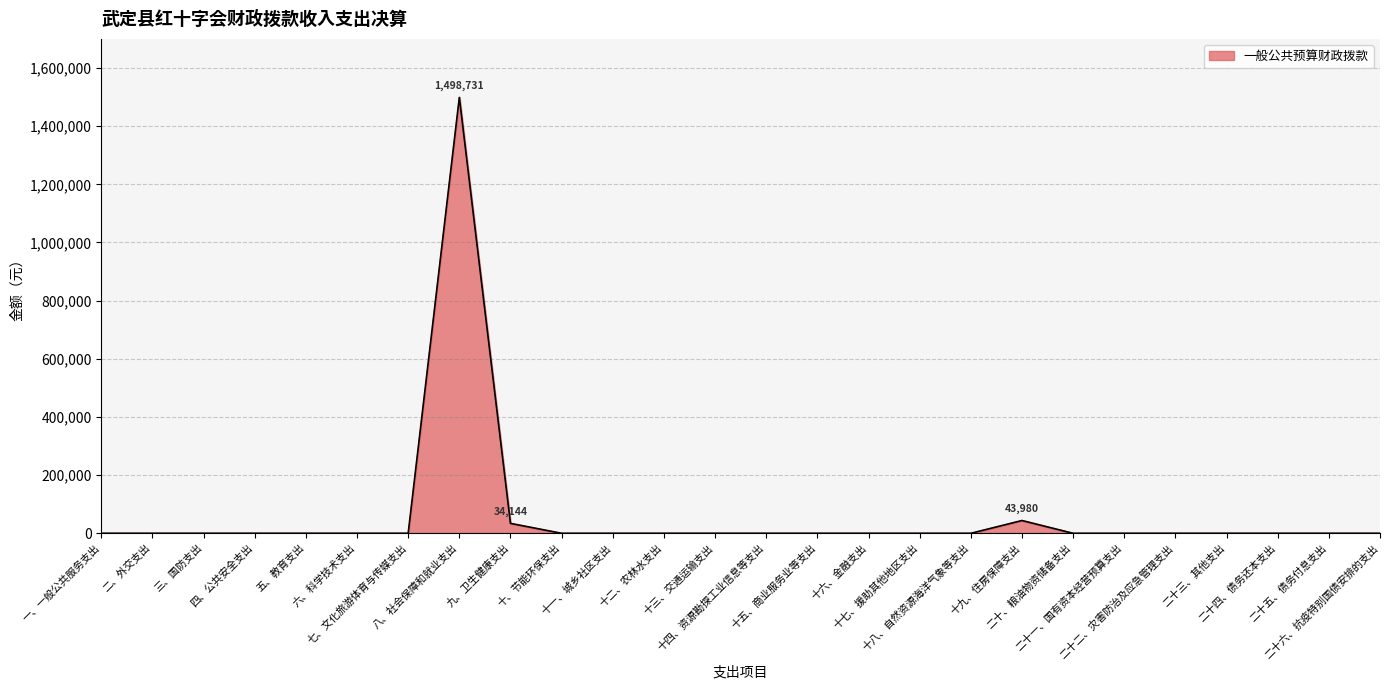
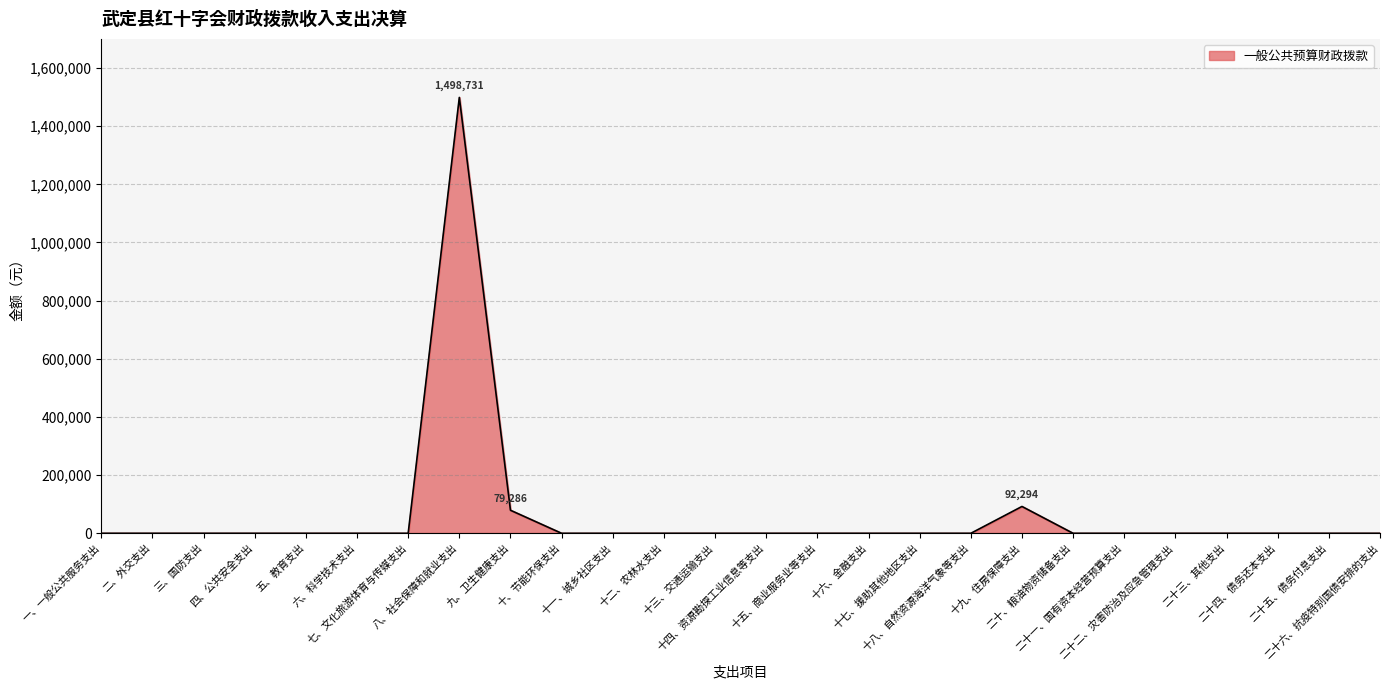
  {
    "八、社会保障和就业支出": "1,498,731",
-   "九、卫生健康支出": "34,144",
-   "十九、住房保障支出": "43,980"
+   "九、卫生健康支出": "79,286",
+   "十九、住房保障支出": "92,294"
  }
